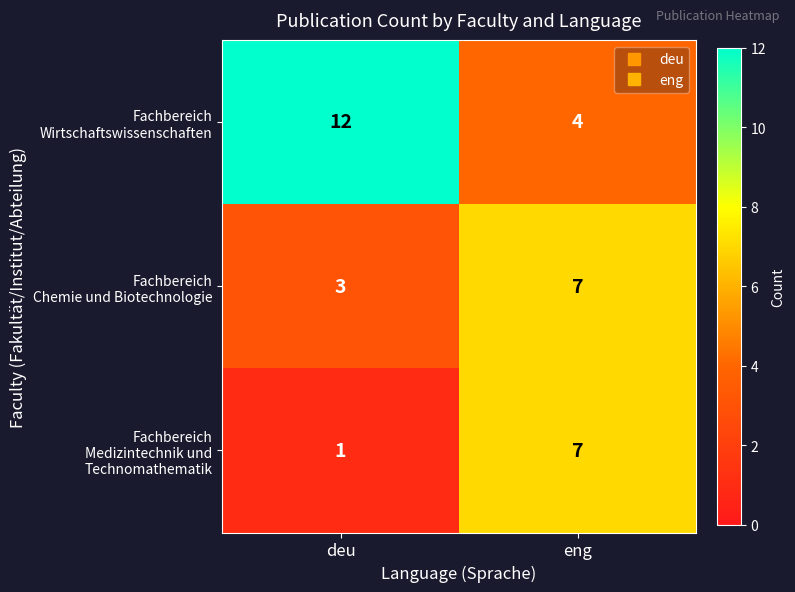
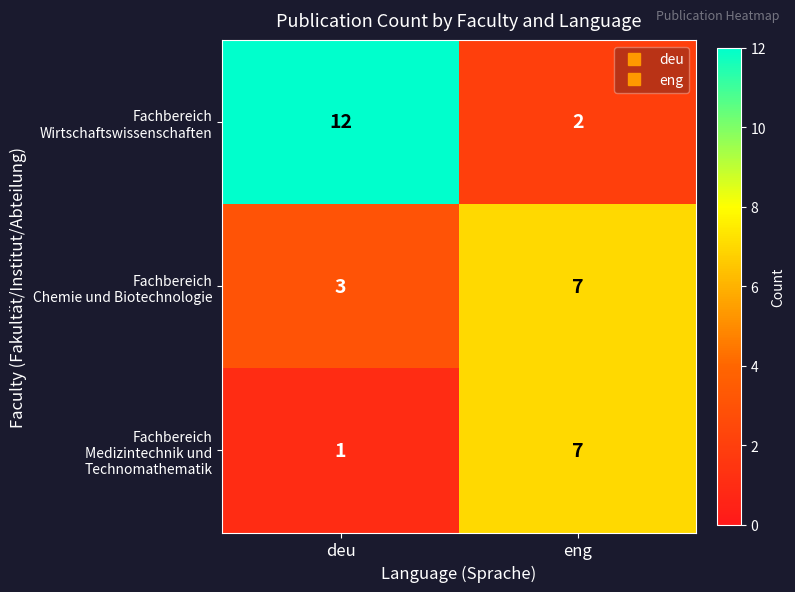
  {
    "Fachbereich Wirtschaftswissenschaften": {
      "deu": 12,
-     "eng": 4
+     "eng": 2
    },
    "Fachbereich Chemie und Biotechnologie": {
      "deu": 3,
      "eng": 7
    },
    "Fachbereich Medizintechnik und Technomathematik": {
      "deu": 1,
      "eng": 7
    }
  }
